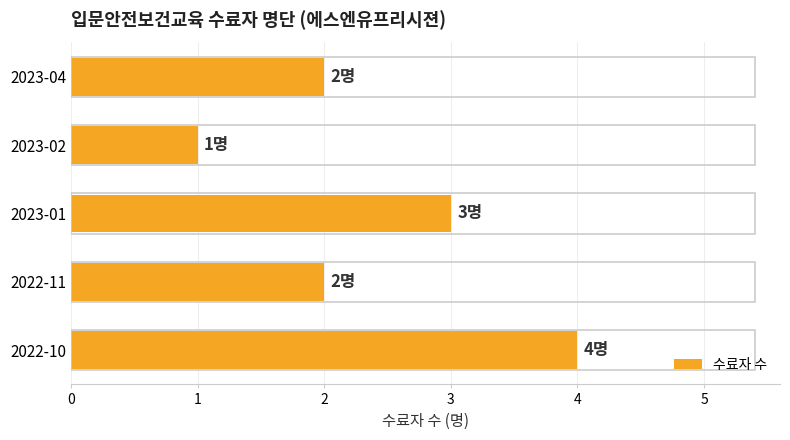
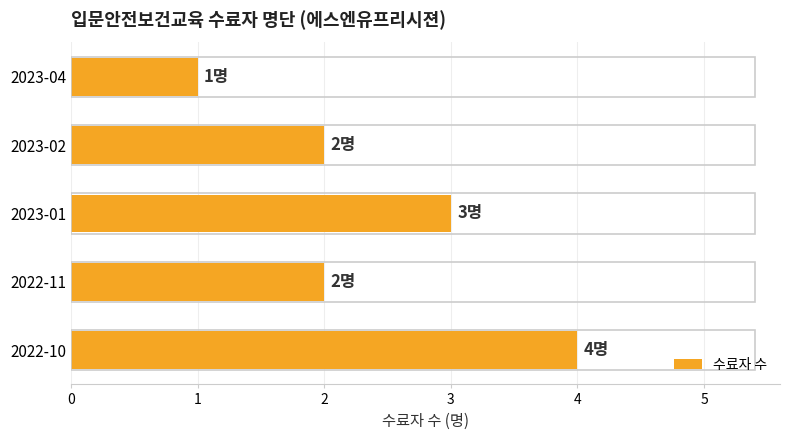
  {
-   "2023-04": "2명",
-   "2023-02": "1명",
+   "2023-04": "1명",
+   "2023-02": "2명",
    "2023-01": "3명",
    "2022-11": "2명",
    "2022-10": "4명"
  }
